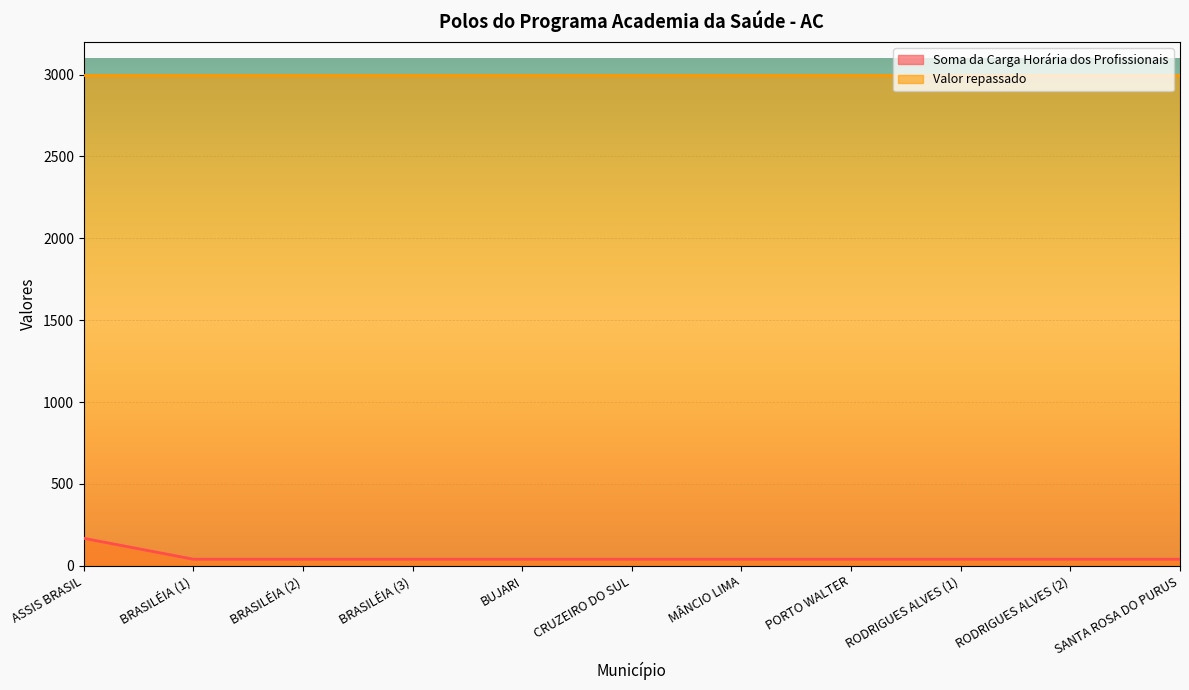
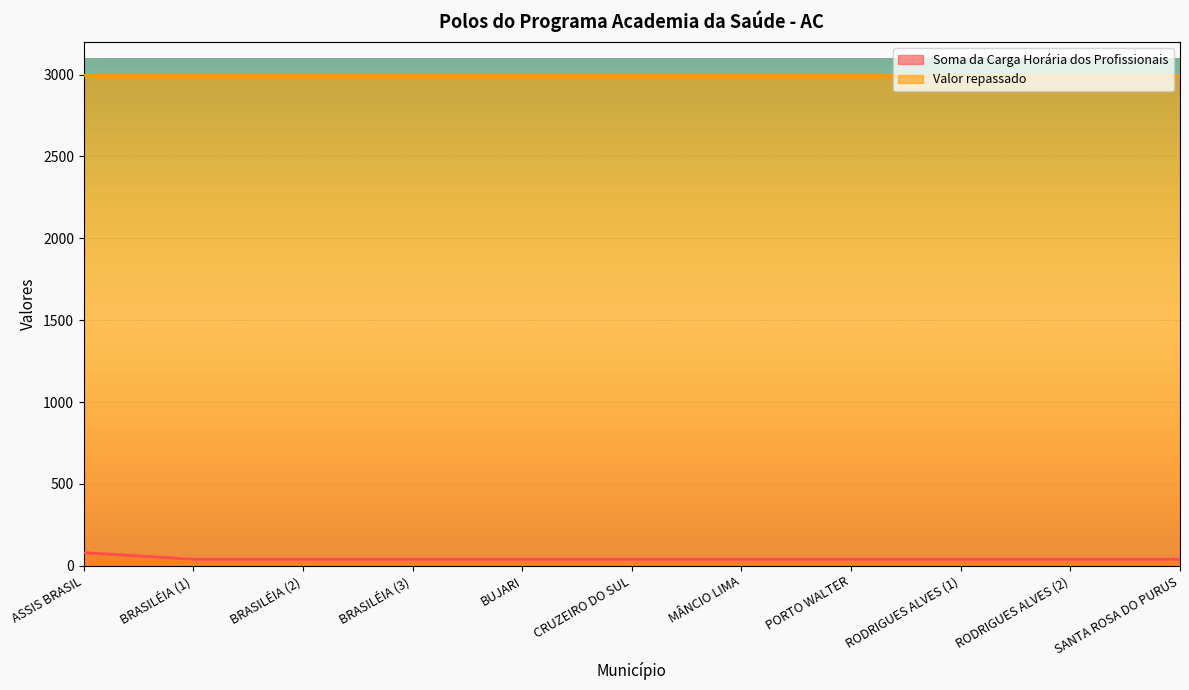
  {
    "Soma da Carga Horária dos Profissionais": {
-     "ASSIS BRASIL": 170,
+     "ASSIS BRASIL": 80,
      "BRASILÉIA (1)": 40,
      "BRASILÉIA (2)": 40,
      "BRASILÉIA (3)": 40,
      "BUJARI": 40,
      "CRUZEIRO DO SUL": 40,
      "MÂNCIO LIMA": 40,
      "PORTO WALTER": 40,
      "RODRIGUES ALVES (1)": 40,
      "RODRIGUES ALVES (2)": 40,
      "SANTA ROSA DO PURUS": 40
    },
    "Valor repassado": {
      "ASSIS BRASIL": 3000,
      "BRASILÉIA (1)": 3000,
      "BRASILÉIA (2)": 3000,
      "BRASILÉIA (3)": 3000,
      "BUJARI": 3000,
      "CRUZEIRO DO SUL": 3000,
      "MÂNCIO LIMA": 3000,
      "PORTO WALTER": 3000,
      "SANTA ROSA DO PURUS": 3000
    }
  }
